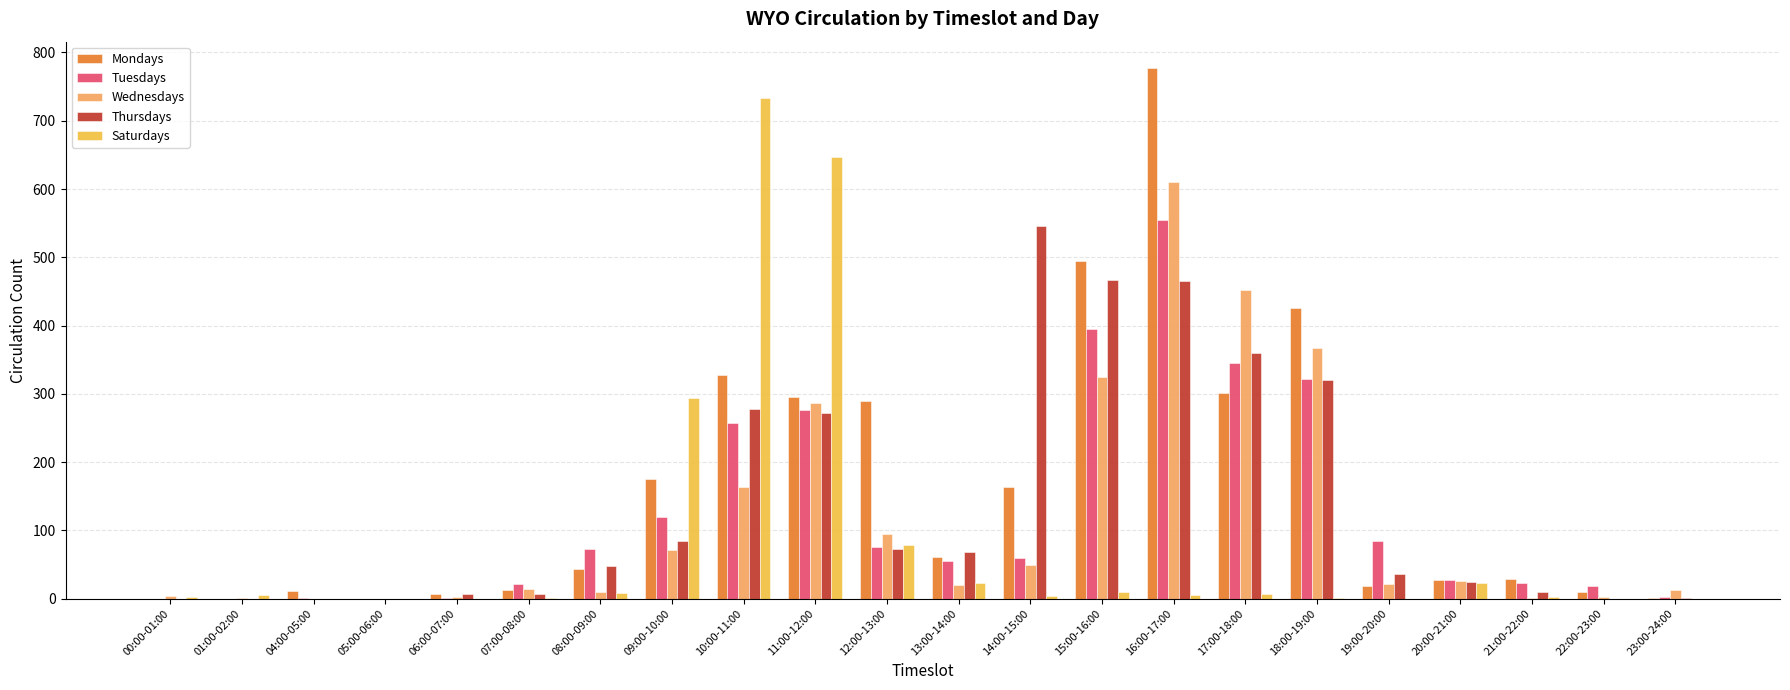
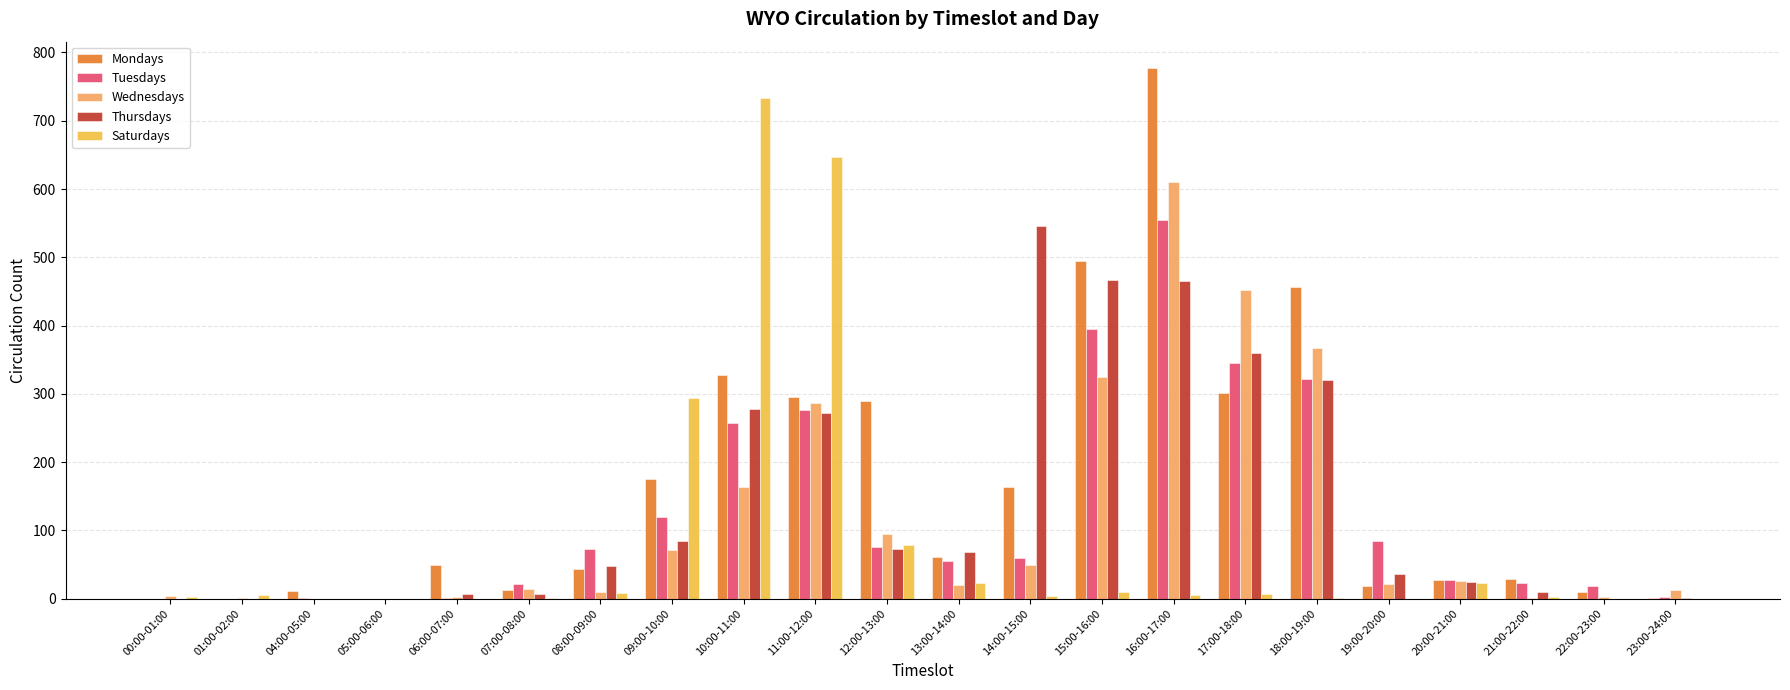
  {
    "Mondays": {
      "00:00-01:00": 0,
      "01:00-02:00": 0,
      "04:00-05:00": 10,
      "05:00-06:00": 0,
-     "06:00-07:00": 10,
+     "06:00-07:00": 50,
      "07:00-08:00": 10,
      "08:00-09:00": 40,
      "09:00-10:00": 180,
      "10:00-11:00": 330,
      "11:00-12:00": 300,
      "12:00-13:00": 290,
      "13:00-14:00": 60,
      "14:00-15:00": 160,
      "15:00-16:00": 490,
      "16:00-17:00": 780,
      "17:00-18:00": 300,
-     "18:00-19:00": 430,
+     "18:00-19:00": 460,
      "19:00-20:00": 20,
      "20:00-21:00": 30,
      "21:00-22:00": 30,
      "22:00-23:00": 10
    },
    "Tuesdays": {
      "00:00-01:00": 0,
      "01:00-02:00": 0,
      "05:00-06:00": 0,
      "07:00-08:00": 20,
      "08:00-09:00": 70,
      "09:00-10:00": 120,
      "10:00-11:00": 260,
      "11:00-12:00": 280,
      "12:00-13:00": 80,
      "13:00-14:00": 60,
      "14:00-15:00": 60,
      "15:00-16:00": 400,
      "16:00-17:00": 560,
      "17:00-18:00": 350,
      "18:00-19:00": 320,
      "19:00-20:00": 90,
      "20:00-21:00": 30,
      "21:00-22:00": 20,
      "22:00-23:00": 20
    },
    "Thursdays": {
      "00:00-01:00": 0,
      "01:00-02:00": 0,
      "04:00-05:00": 0,
      "05:00-06:00": 0,
      "06:00-07:00": 10,
      "07:00-08:00": 10,
      "08:00-09:00": 50,
      "09:00-10:00": 80,
      "10:00-11:00": 280,
      "11:00-12:00": 270,
      "12:00-13:00": 70,
      "13:00-14:00": 70,
      "14:00-15:00": 550,
      "15:00-16:00": 470,
      "16:00-17:00": 470,
      "17:00-18:00": 360,
      "18:00-19:00": 320,
      "19:00-20:00": 40,
      "20:00-21:00": 20,
      "21:00-22:00": 10,
      "22:00-23:00": 0
    }
  }
